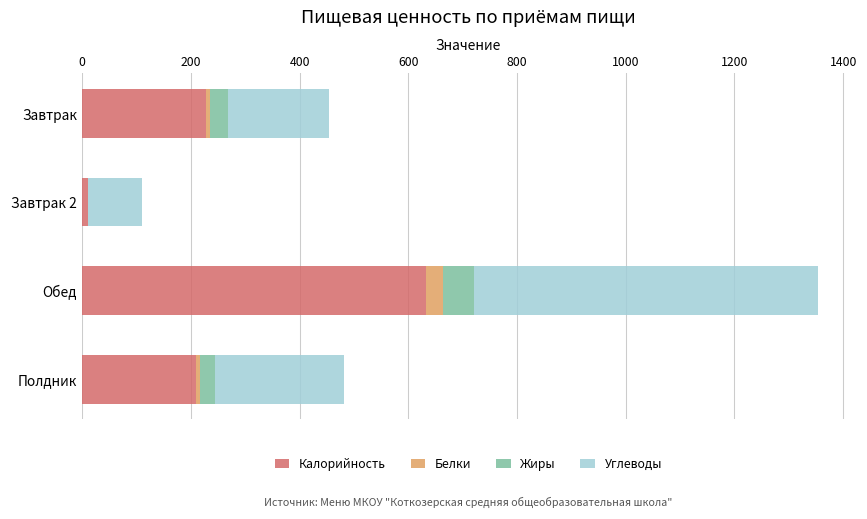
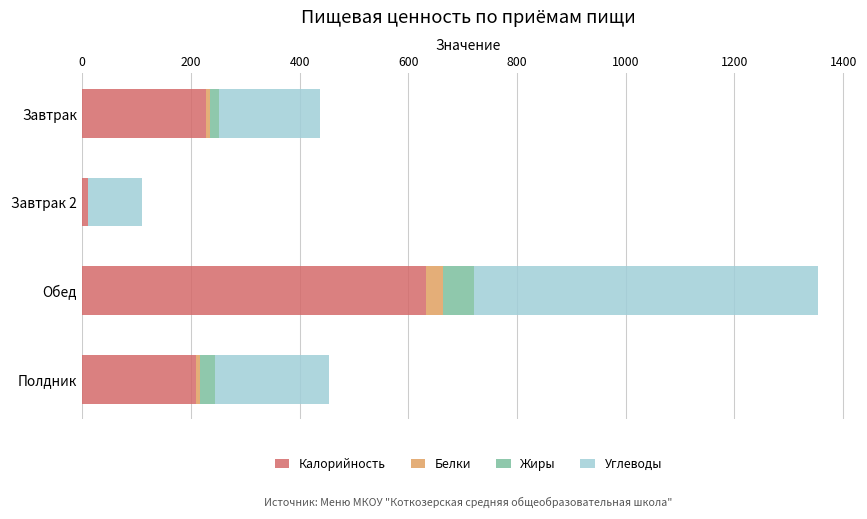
  {
    "Жиры": {
-     "Завтрак": 30,
+     "Завтрак": 20,
      "Обед": 60,
      "Полдник": 30
    },
    "Углеводы": {
      "Завтрак": 190,
      "Завтрак 2": 100,
      "Обед": 630,
-     "Полдник": 240
+     "Полдник": 210
    }
  }
